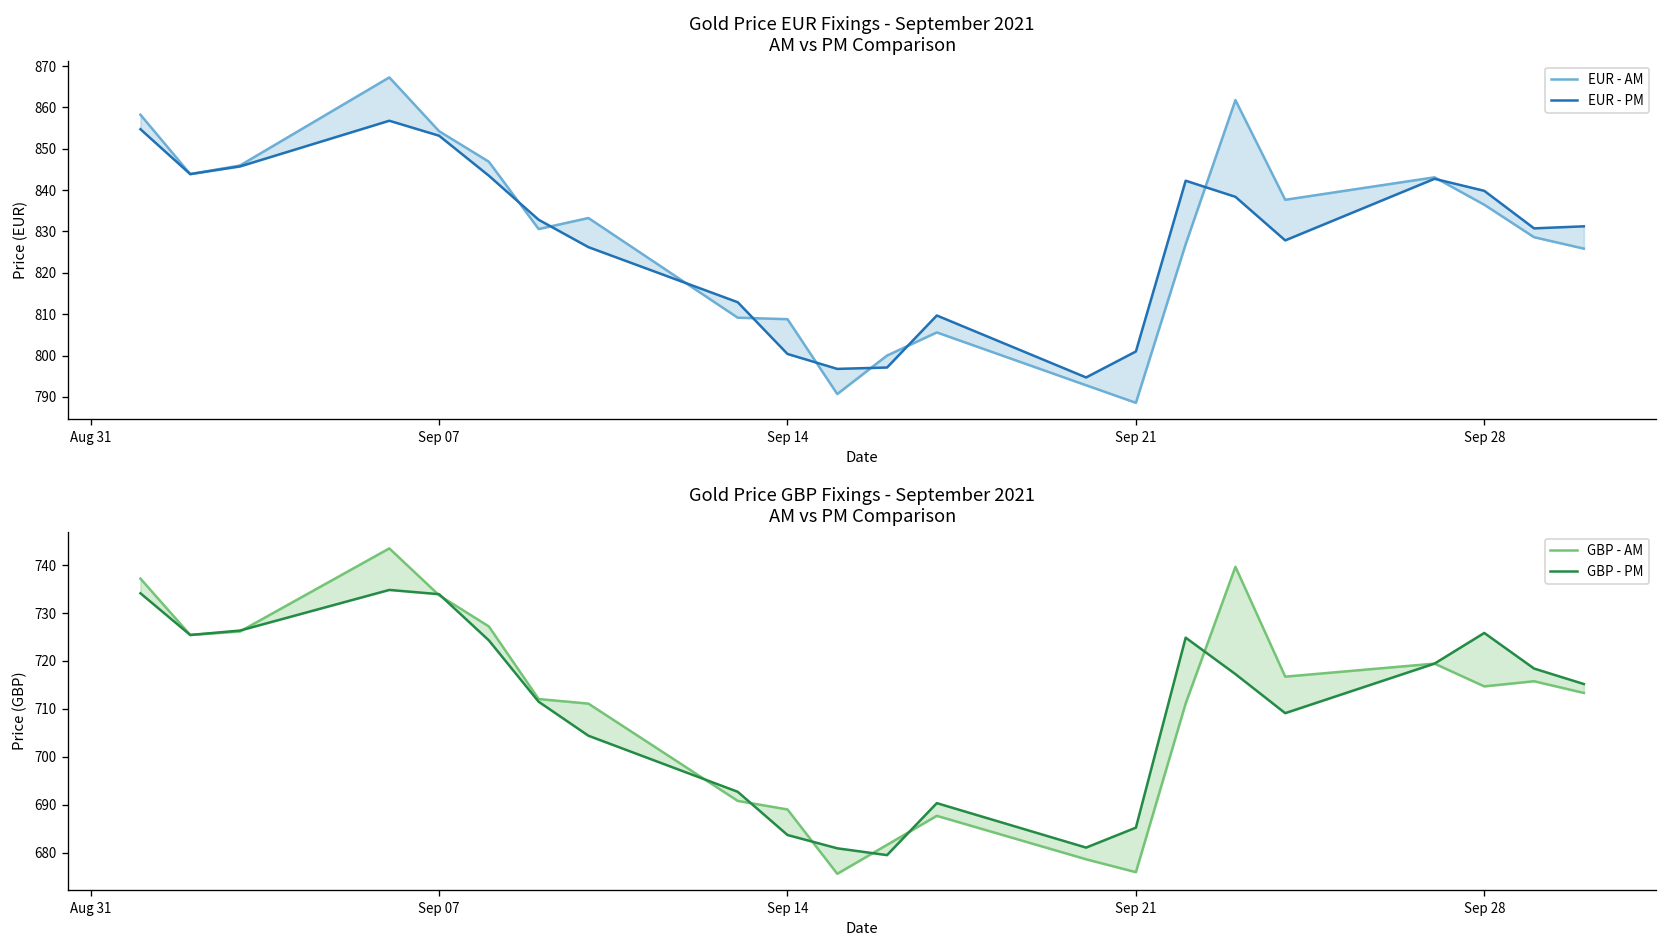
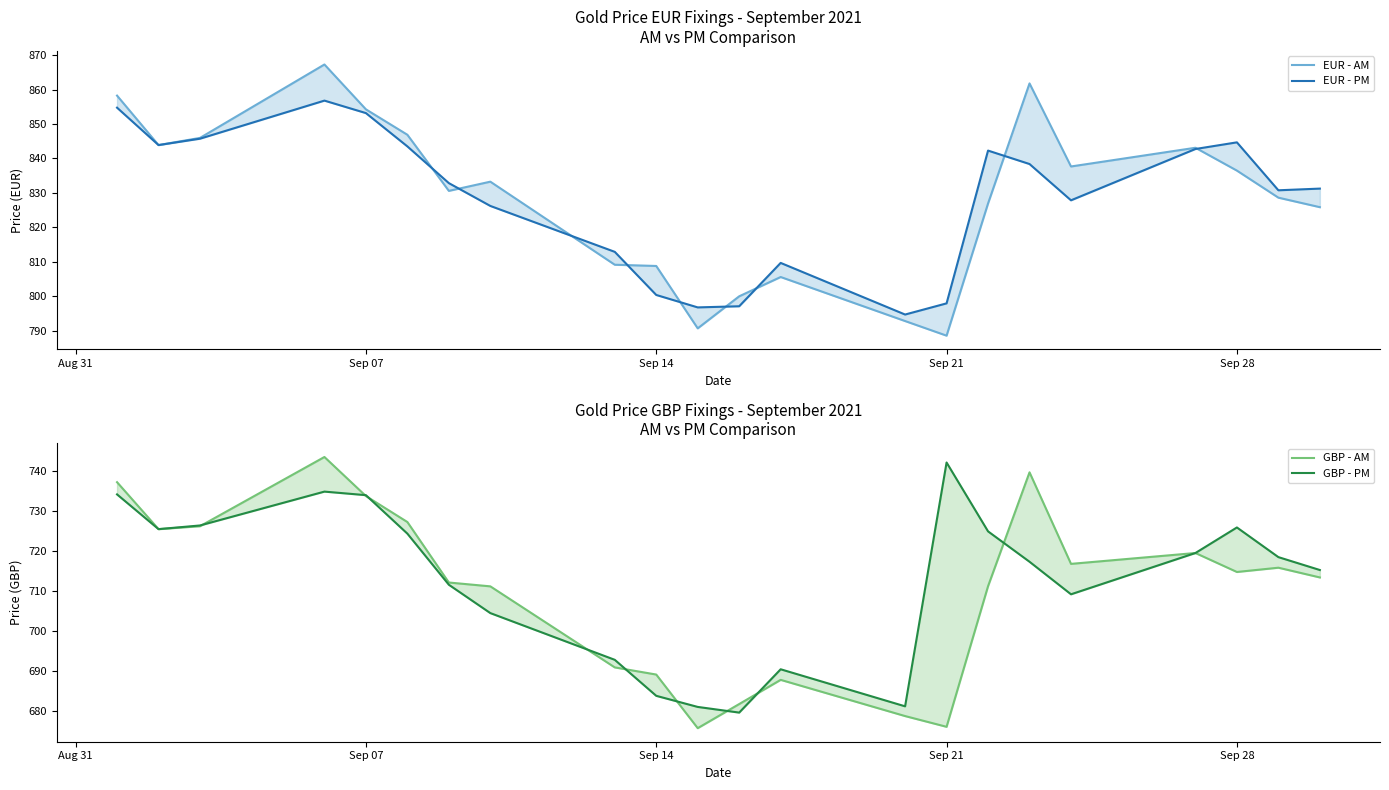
  {
    "Gold Price EUR Fixings - September 2021 AM vs PM Comparison": {
      "EUR - PM": {
        "Sep 07": 853,
        "Sep 14": 800,
-       "Sep 21": 801,
-       "Sep 28": 840
+       "Sep 21": 798,
+       "Sep 28": 845
      }
    },
    "Gold Price GBP Fixings - September 2021 AM vs PM Comparison": {
      "GBP - PM": {
        "Sep 14": 684,
-       "Sep 21": 685
+       "Sep 21": 742
      }
    }
  }
